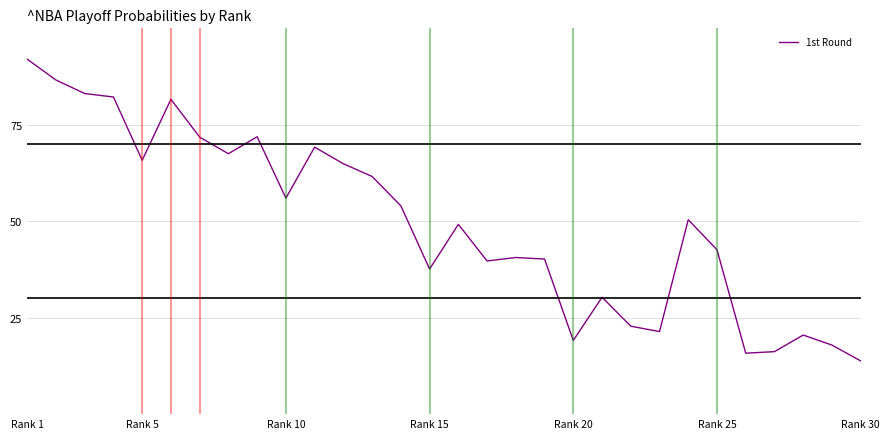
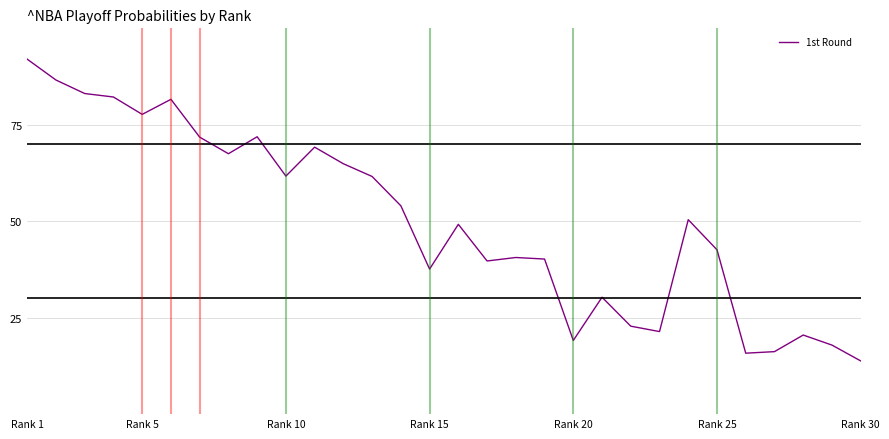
  {
    "Rank 1": 92,
-   "Rank 5": 66,
-   "Rank 10": 56,
+   "Rank 5": 78,
+   "Rank 10": 62,
    "Rank 15": 38,
    "Rank 20": 19,
    "Rank 25": 43,
    "Rank 30": 14
  }
